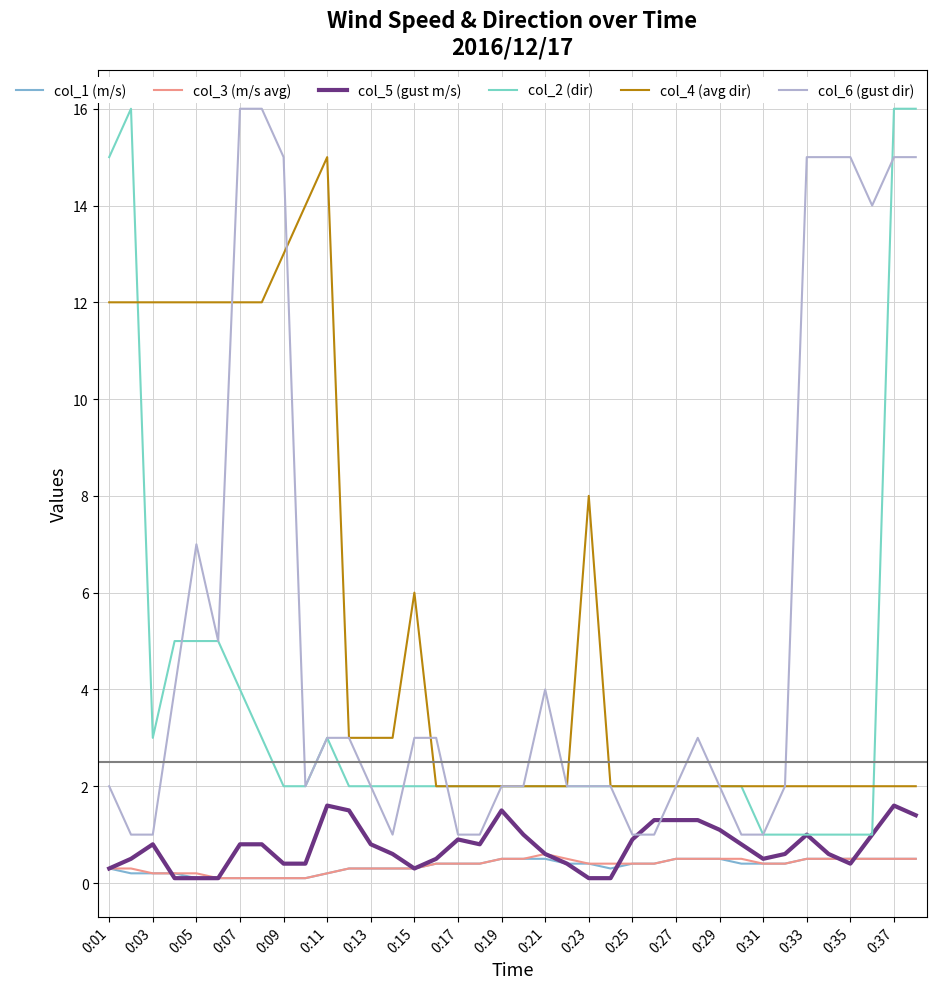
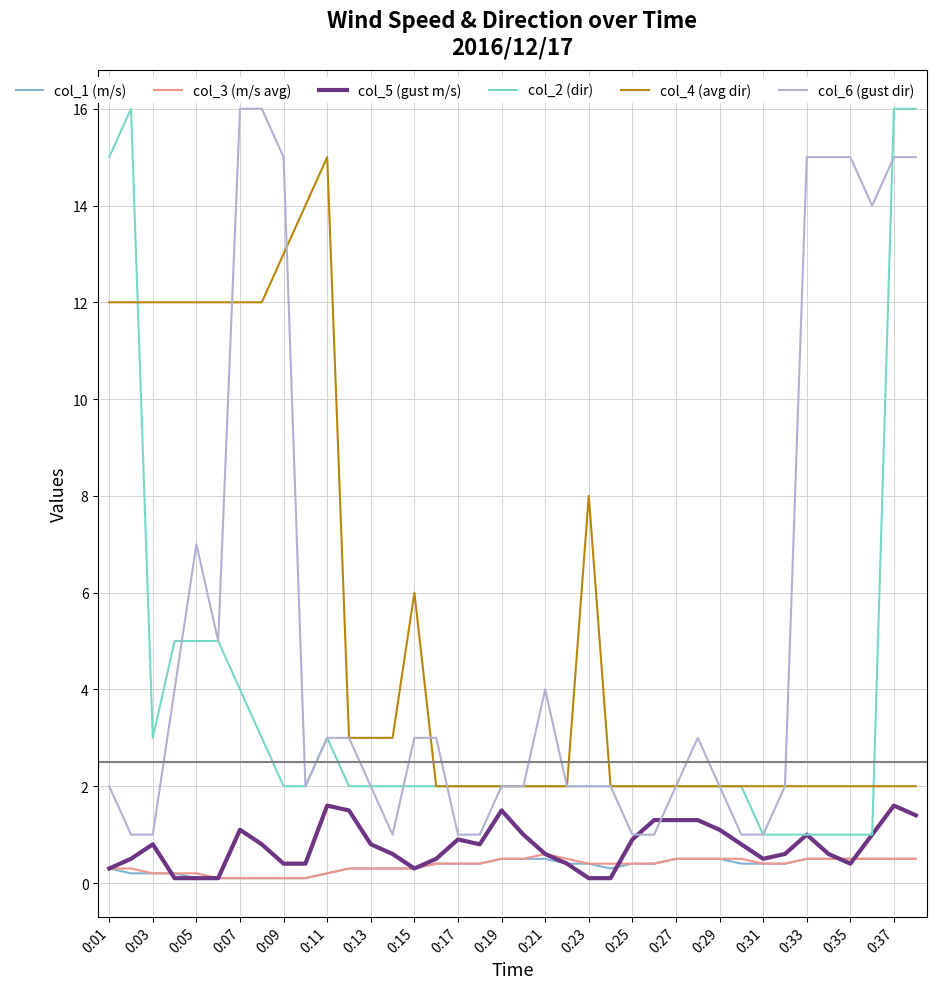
  {
    "col_3 (m/s avg)": {
      "0:05": 0.2
    },
    "col_5 (gust m/s)": {
      "0:03": 0.8,
-     "0:07": 0.8,
+     "0:07": 1.1,
      "0:09": 0.4,
      "0:11": 1.6,
      "0:13": 0.8,
      "0:17": 0.9,
      "0:19": 1.5,
      "0:23": 0.1,
      "0:25": 0.9,
      "0:27": 1.3,
      "0:29": 1.1,
      "0:31": 0.5,
      "0:35": 0.4,
      "0:37": 1.6
    },
    "col_4 (avg dir)": {
      "0:01": 12.0,
      "0:03": 12.0,
      "0:05": 12.0,
      "0:07": 12.0,
      "0:09": 13.0,
      "0:11": 15.0,
      "0:13": 3.0,
      "0:15": 6.0,
      "0:23": 8.0,
      "0:31": 2.0,
      "0:33": 2.0,
      "0:35": 2.0,
      "0:37": 2.0
    }
  }
